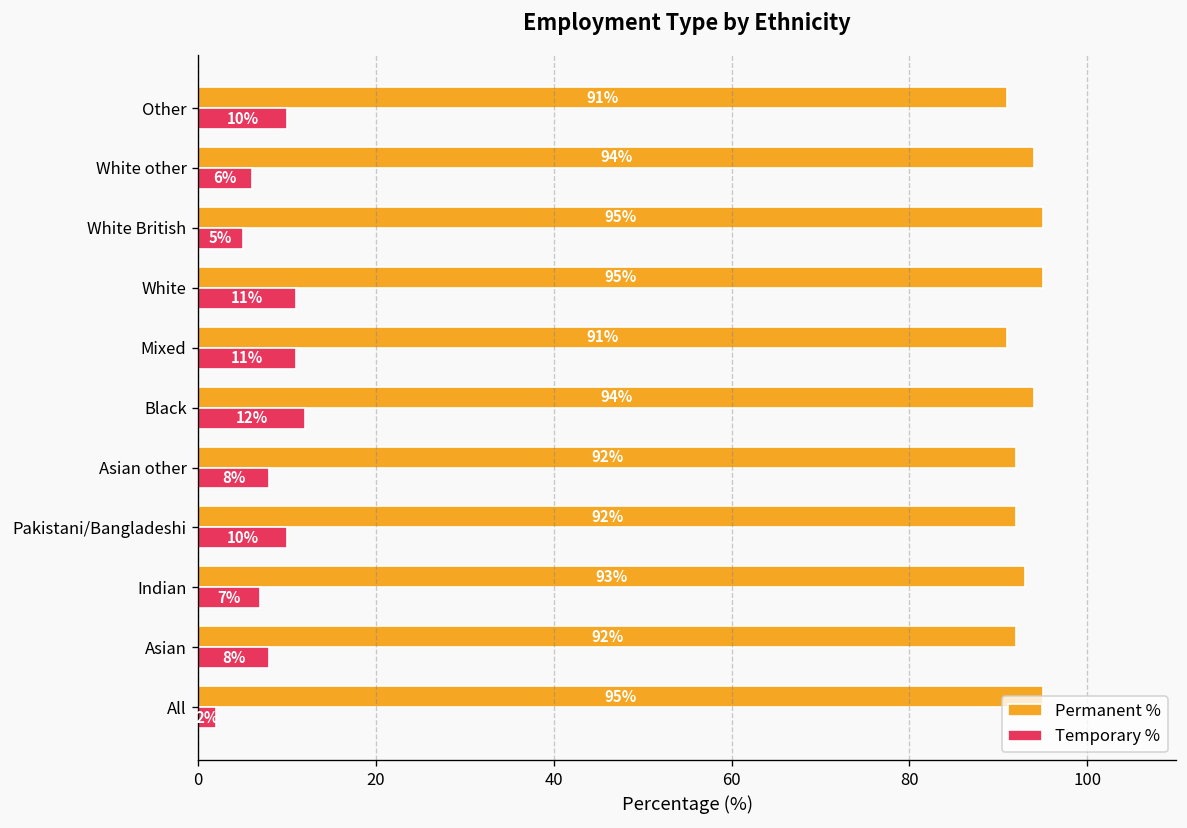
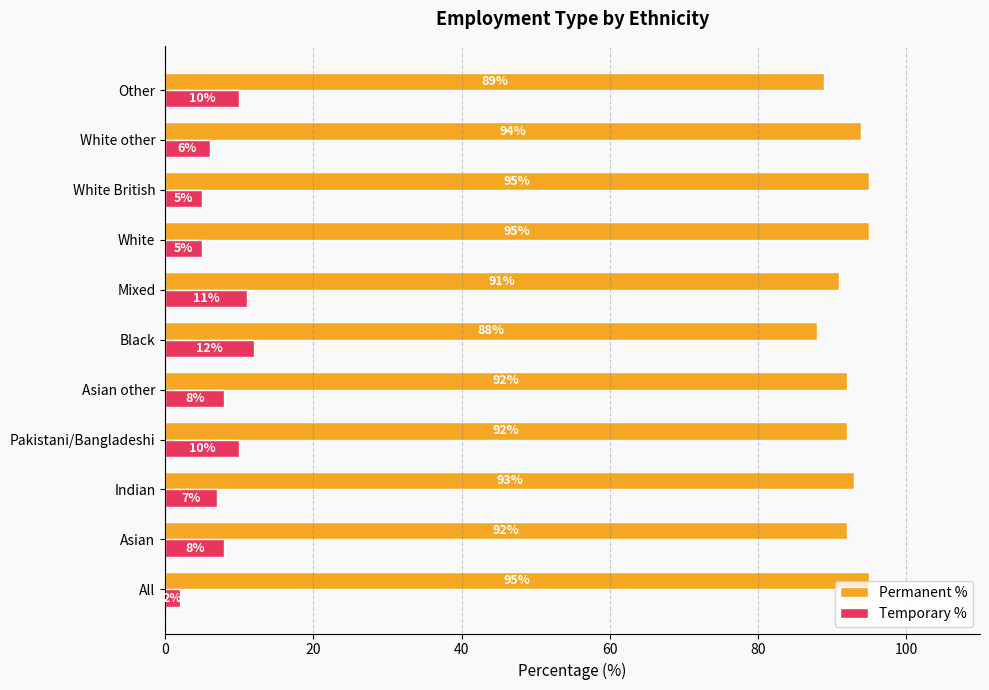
  {
    "Permanent %": {
-     "Other": "91%",
+     "Other": "89%",
      "White other": "94%",
      "White British": "95%",
      "White": "95%",
      "Mixed": "91%",
-     "Black": "94%",
+     "Black": "88%",
      "Asian other": "92%",
      "Pakistani/Bangladeshi": "92%",
      "Indian": "93%",
      "Asian": "92%"
    },
    "Temporary %": {
      "Other": "10%",
      "White other": "6%",
      "White British": "5%",
-     "White": "11%",
+     "White": "5%",
      "Mixed": "11%",
      "Black": "12%",
      "Asian other": "8%",
      "Pakistani/Bangladeshi": "10%",
      "Indian": "7%",
      "Asian": "8%",
      "All": "2%"
    }
  }
